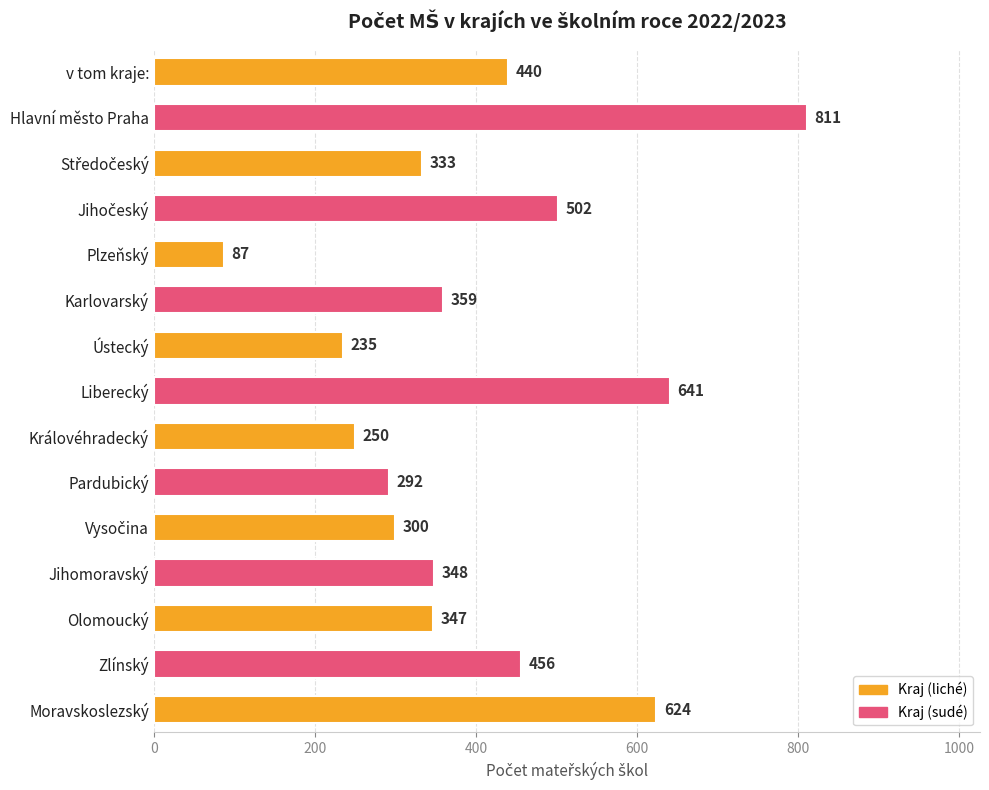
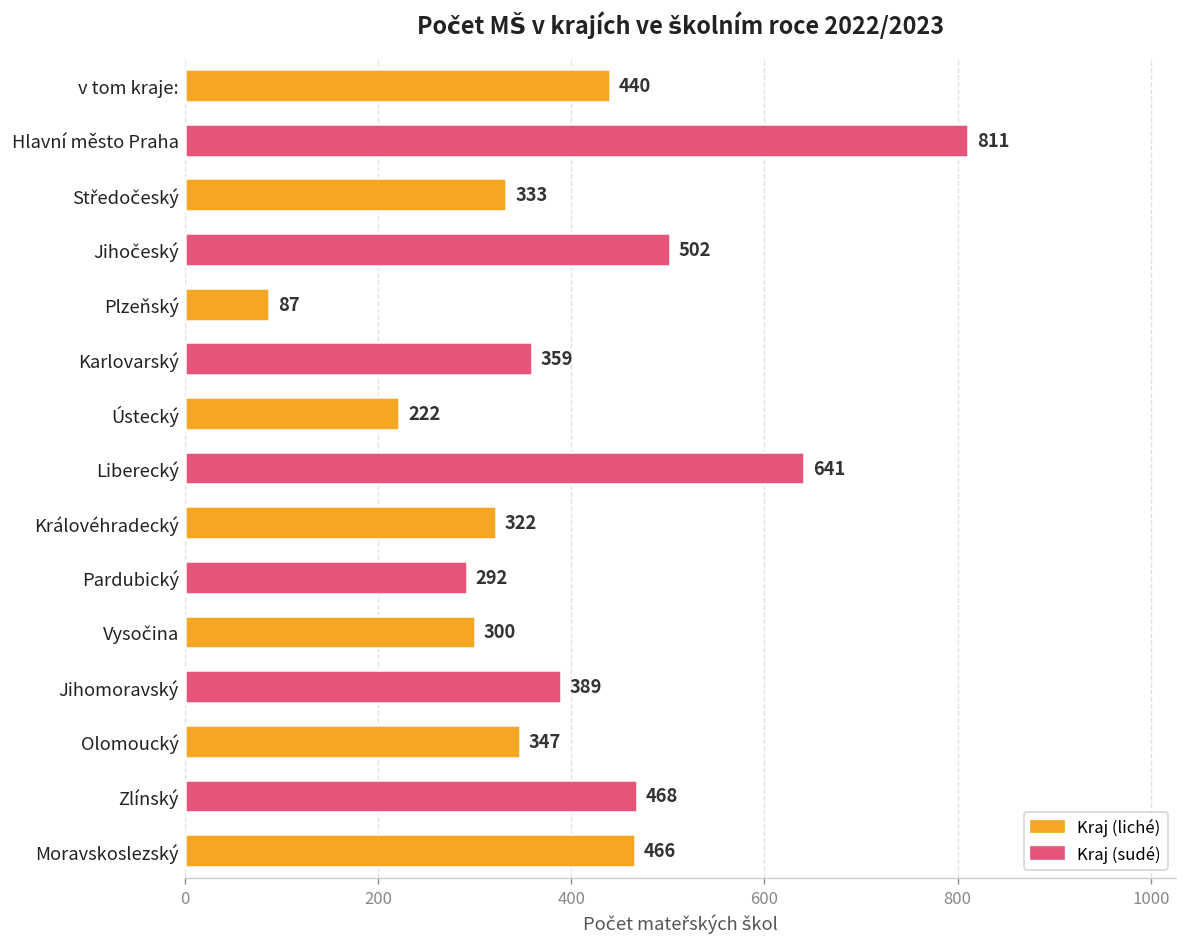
  {
    "v tom kraje:": 440,
    "Hlavní město Praha": 811,
    "Středočeský": 333,
    "Jihočeský": 502,
    "Plzeňský": 87,
    "Karlovarský": 359,
-   "Ústecký": 235,
+   "Ústecký": 222,
    "Liberecký": 641,
-   "Královéhradecký": 250,
+   "Královéhradecký": 322,
    "Pardubický": 292,
    "Vysočina": 300,
-   "Jihomoravský": 348,
+   "Jihomoravský": 389,
    "Olomoucký": 347,
-   "Zlínský": 456,
-   "Moravskoslezský": 624
+   "Zlínský": 468,
+   "Moravskoslezský": 466
  }
